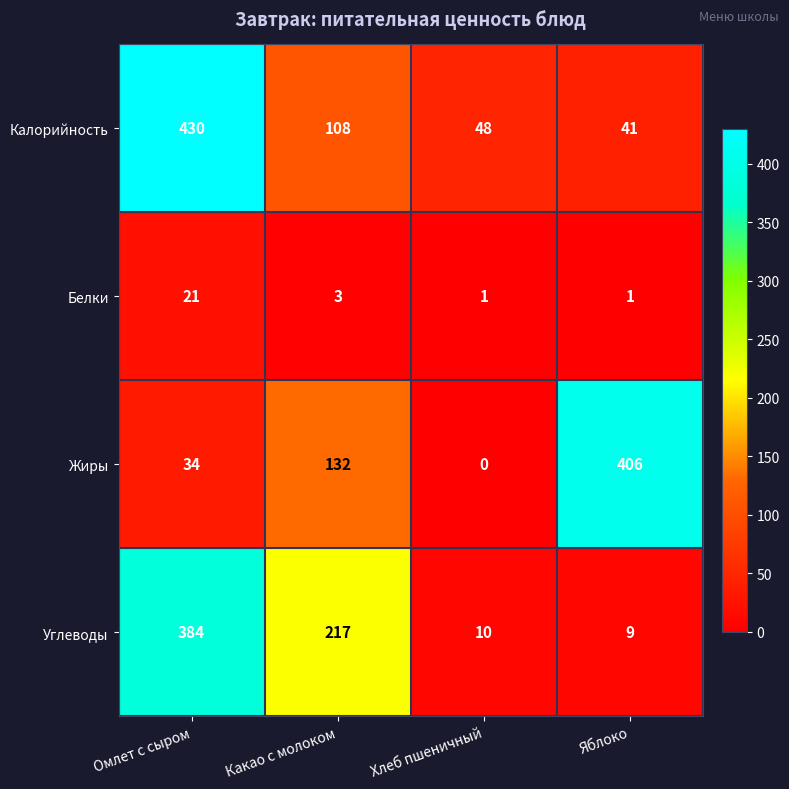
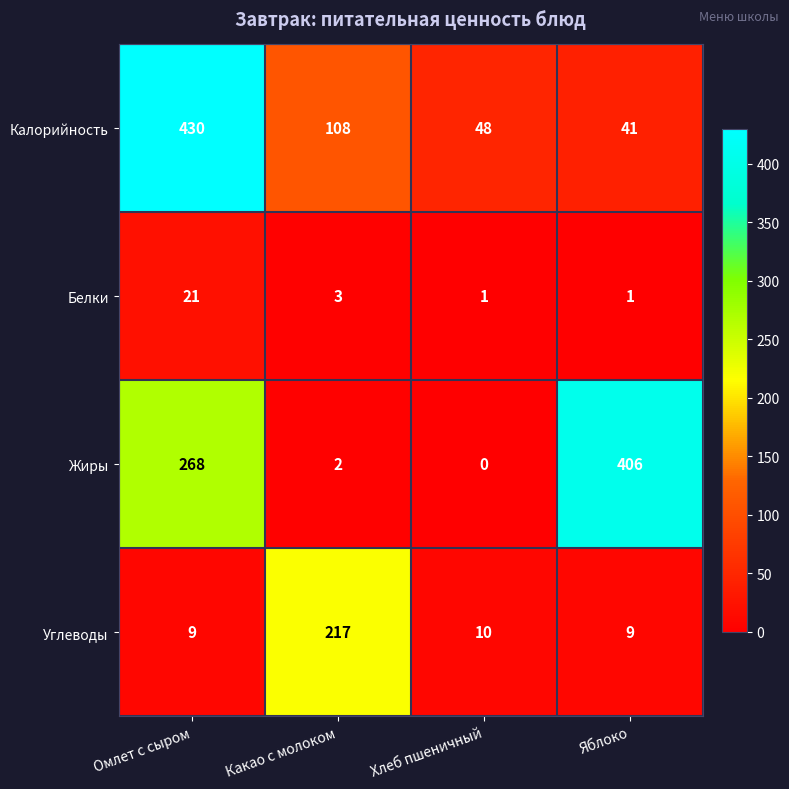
  {
    "Калорийность": {
      "Омлет с сыром": 430,
      "Какао с молоком": 108,
      "Хлеб пшеничный": 48,
      "Яблоко": 41
    },
    "Белки": {
      "Омлет с сыром": 21,
      "Какао с молоком": 3,
      "Хлеб пшеничный": 1,
      "Яблоко": 1
    },
    "Жиры": {
-     "Омлет с сыром": 34,
-     "Какао с молоком": 132,
+     "Омлет с сыром": 268,
+     "Какао с молоком": 2,
      "Хлеб пшеничный": 0,
      "Яблоко": 406
    },
    "Углеводы": {
-     "Омлет с сыром": 384,
+     "Омлет с сыром": 9,
      "Какао с молоком": 217,
      "Хлеб пшеничный": 10,
      "Яблоко": 9
    }
  }
